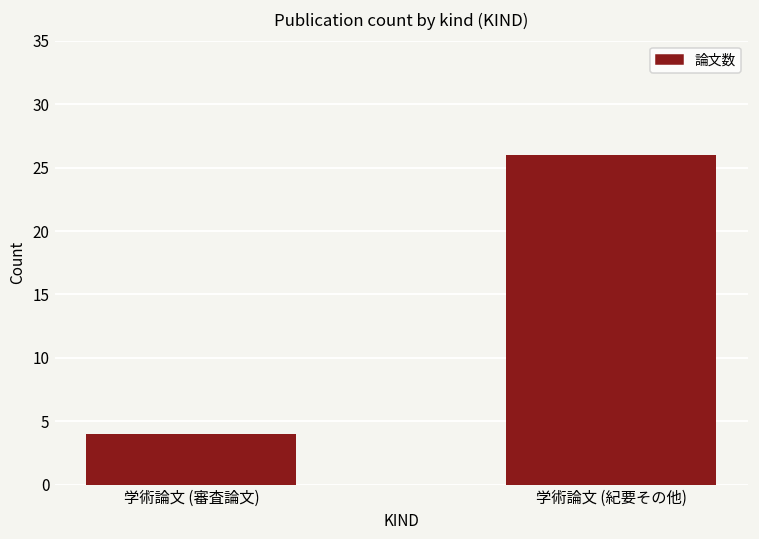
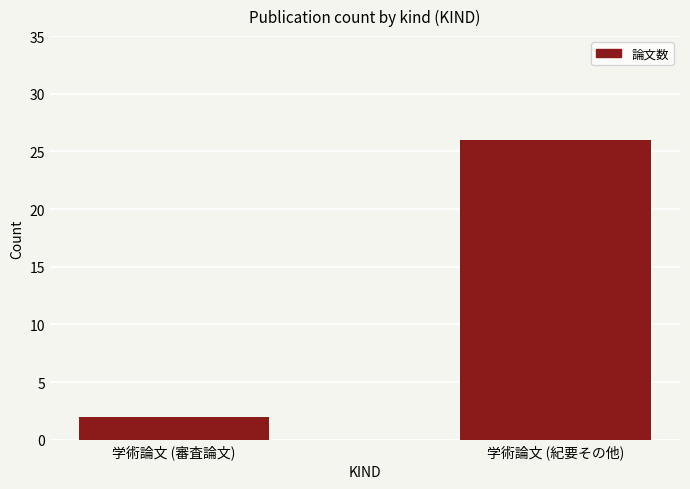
  {
-   "学術論文 (審査論文)": 4,
+   "学術論文 (審査論文)": 2,
    "学術論文 (紀要その他)": 26
  }
